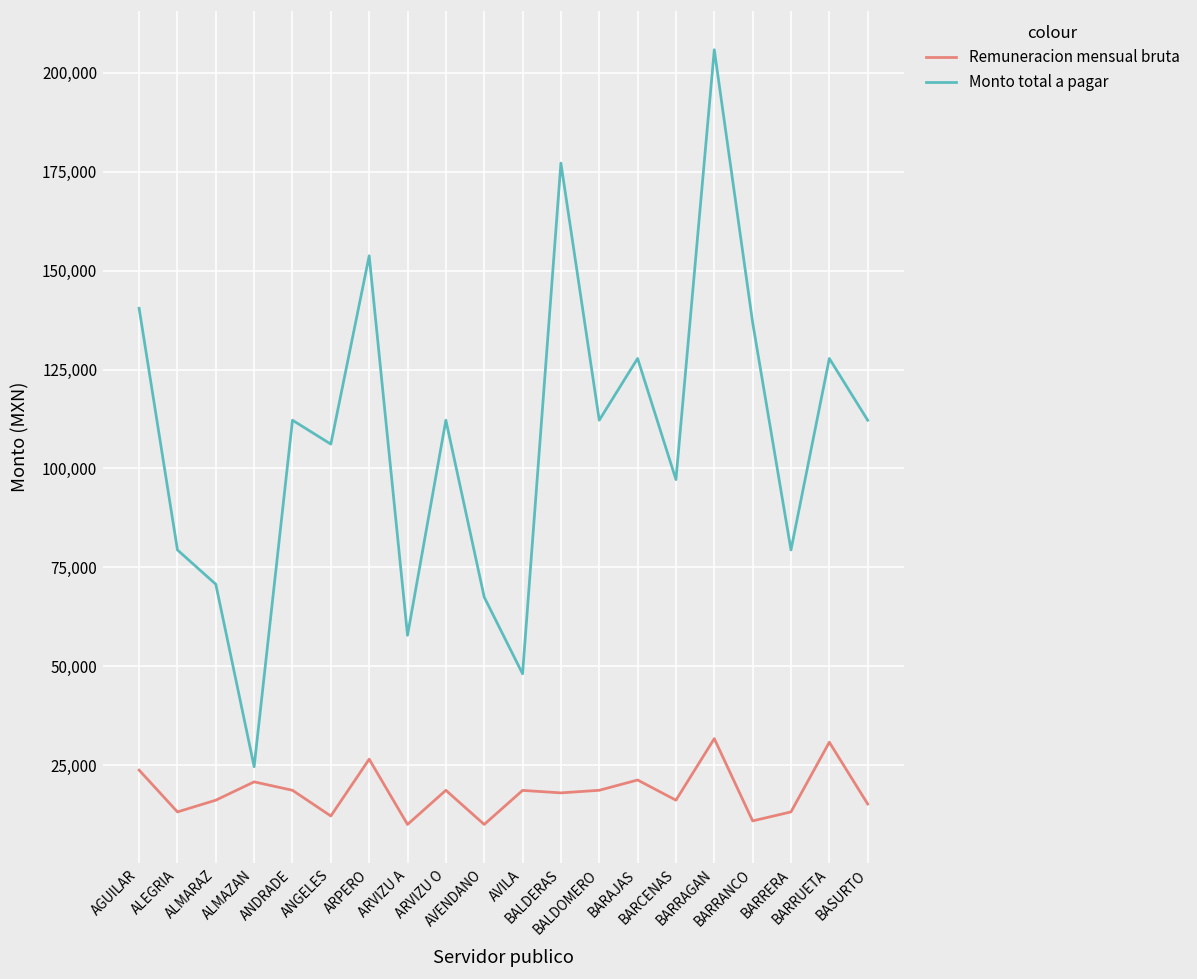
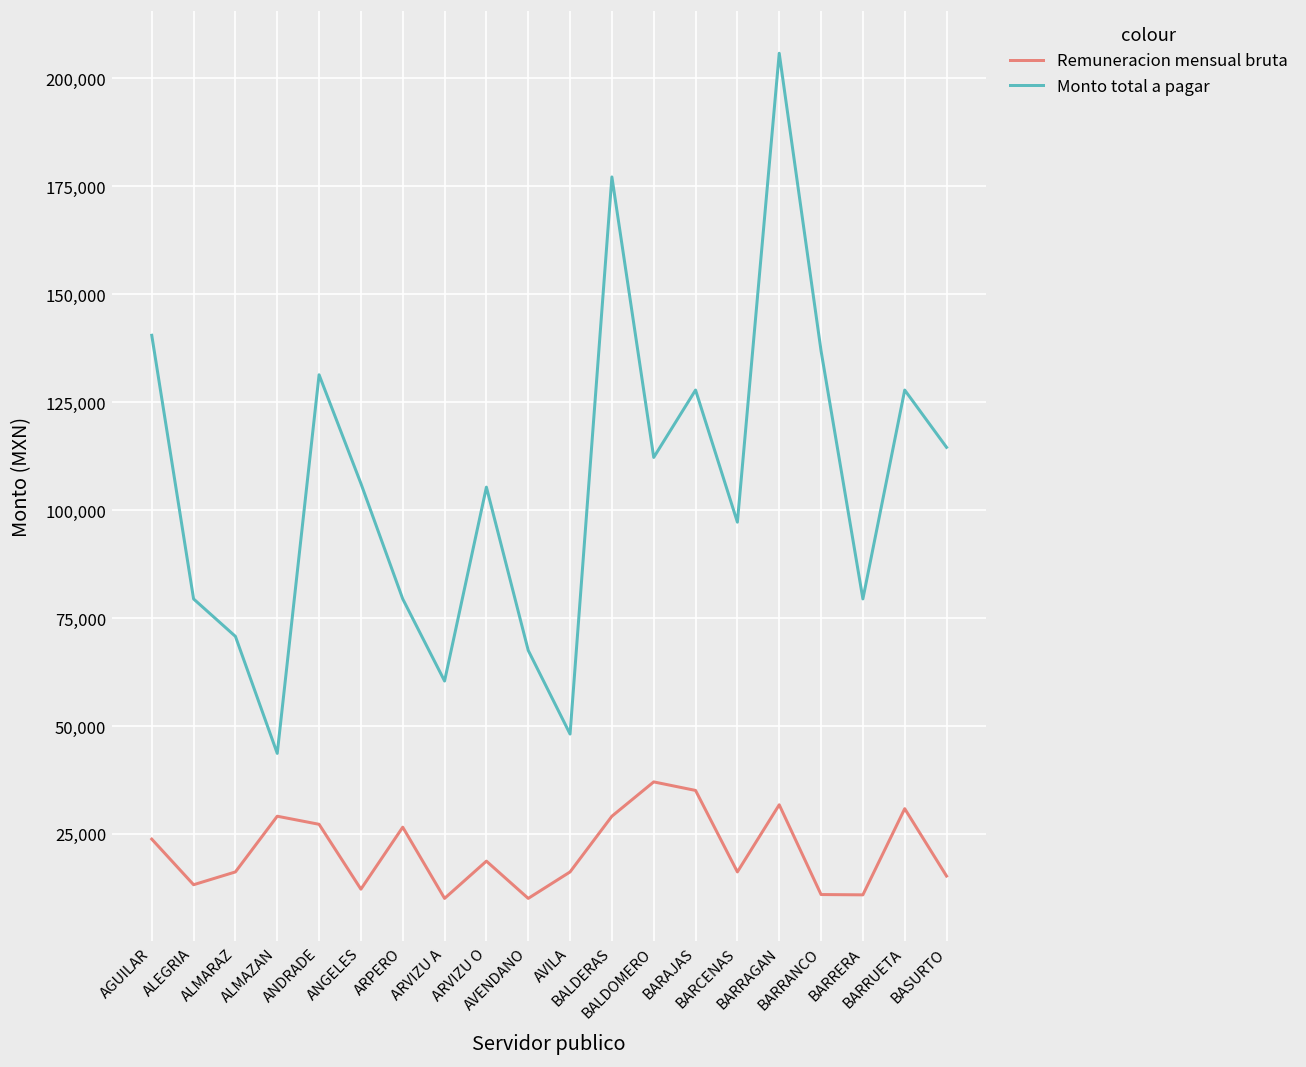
  {
    "Remuneracion mensual bruta": {
      "AGUILAR": "24,000",
      "ALEGRIA": "13,000",
      "ALMARAZ": "16,000",
-     "ALMAZAN": "21,000",
-     "ANDRADE": "19,000",
+     "ALMAZAN": "29,000",
+     "ANDRADE": "27,000",
      "ANGELES": "12,000",
      "ARPERO": "27,000",
      "ARVIZU A": "10,000",
      "ARVIZU O": "19,000",
      "AVENDANO": "10,000",
-     "AVILA": "19,000",
-     "BALDERAS": "18,000",
-     "BALDOMERO": "19,000",
-     "BARAJAS": "21,000",
+     "AVILA": "16,000",
+     "BALDERAS": "29,000",
+     "BALDOMERO": "37,000",
+     "BARAJAS": "35,000",
      "BARCENAS": "16,000",
      "BARRAGAN": "32,000",
      "BARRANCO": "11,000",
-     "BARRERA": "13,000",
+     "BARRERA": "11,000",
      "BARRUETA": "31,000",
      "BASURTO": "15,000"
    },
    "Monto total a pagar": {
      "AGUILAR": "140,000",
      "ALEGRIA": "79,000",
      "ALMARAZ": "71,000",
-     "ALMAZAN": "25,000",
-     "ANDRADE": "112,000",
+     "ALMAZAN": "44,000",
+     "ANDRADE": "131,000",
      "ANGELES": "106,000",
-     "ARPERO": "154,000",
-     "ARVIZU A": "58,000",
-     "ARVIZU O": "112,000",
+     "ARPERO": "79,000",
+     "ARVIZU A": "60,000",
+     "ARVIZU O": "105,000",
      "AVENDANO": "68,000",
      "AVILA": "48,000",
      "BALDERAS": "177,000",
      "BALDOMERO": "112,000",
      "BARAJAS": "128,000",
      "BARCENAS": "97,000",
      "BARRAGAN": "206,000",
      "BARRANCO": "137,000",
      "BARRERA": "79,000",
      "BARRUETA": "128,000",
-     "BASURTO": "112,000"
+     "BASURTO": "115,000"
    }
  }
